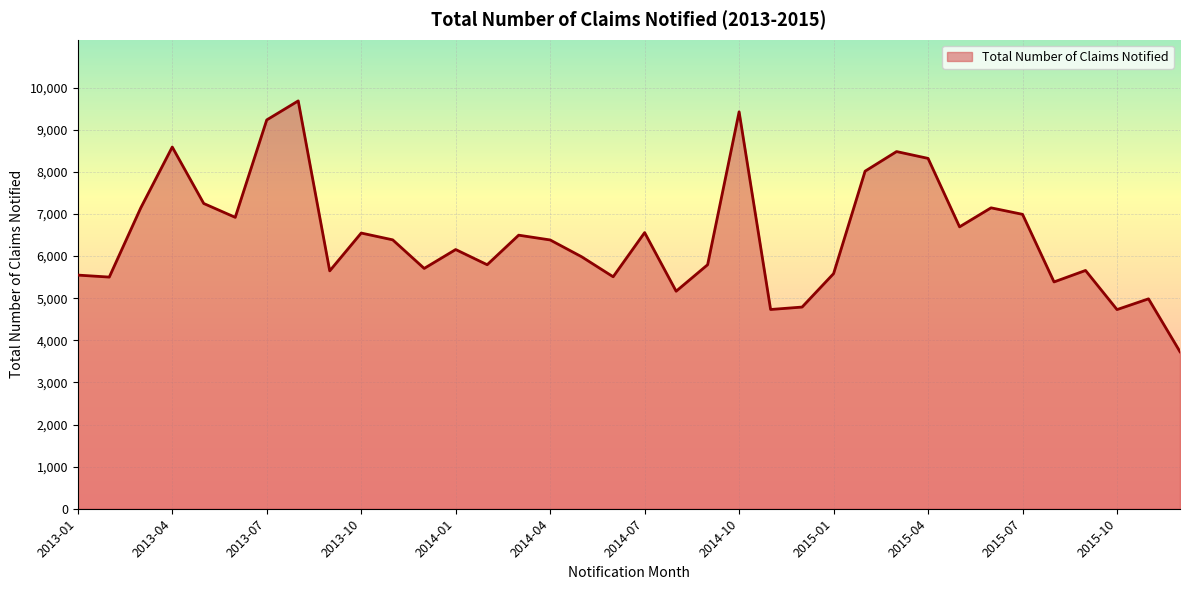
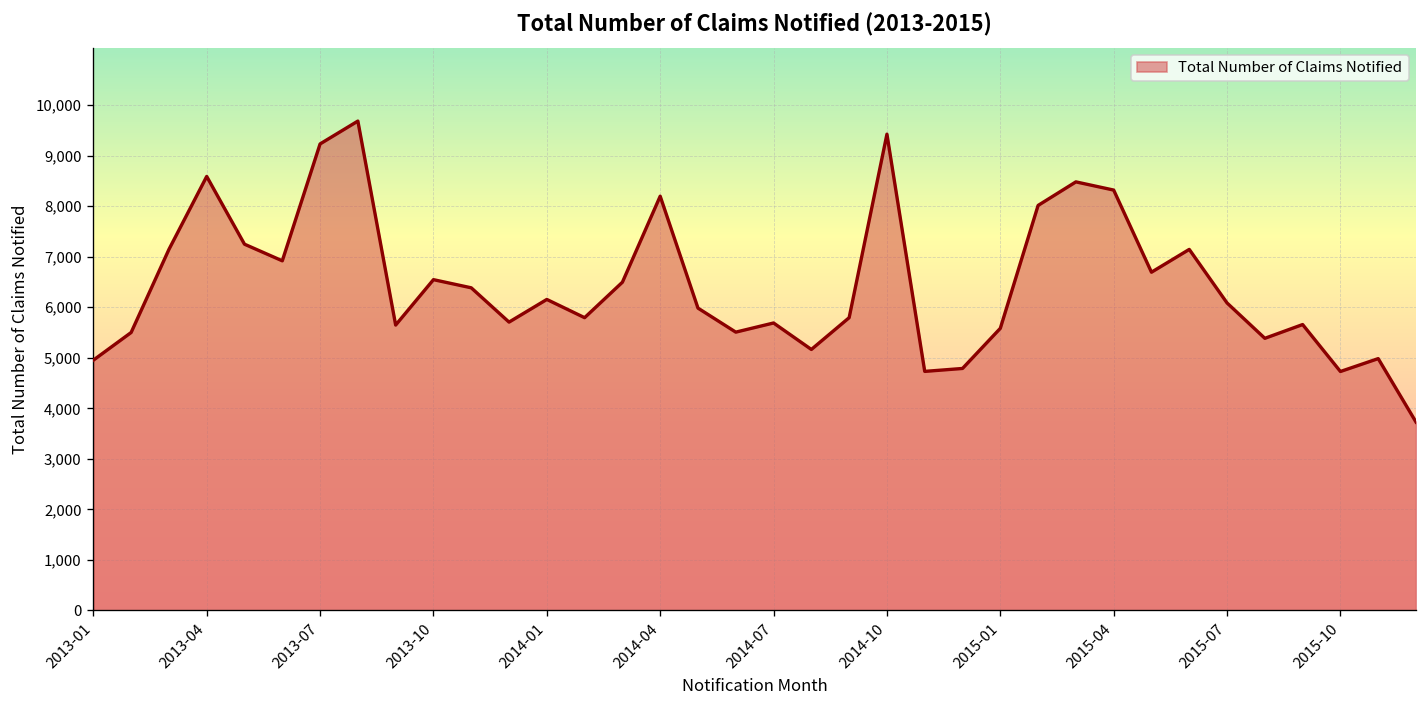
  {
-   "2013-01": "5,500",
+   "2013-01": "5,000",
    "2013-04": "8,600",
    "2013-07": "9,200",
    "2013-10": "6,500",
    "2014-01": "6,200",
-   "2014-04": "6,400",
-   "2014-07": "6,600",
+   "2014-04": "8,200",
+   "2014-07": "5,700",
    "2014-10": "9,400",
    "2015-01": "5,600",
    "2015-04": "8,300",
-   "2015-07": "7,000",
+   "2015-07": "6,100",
    "2015-10": "4,700"
  }
